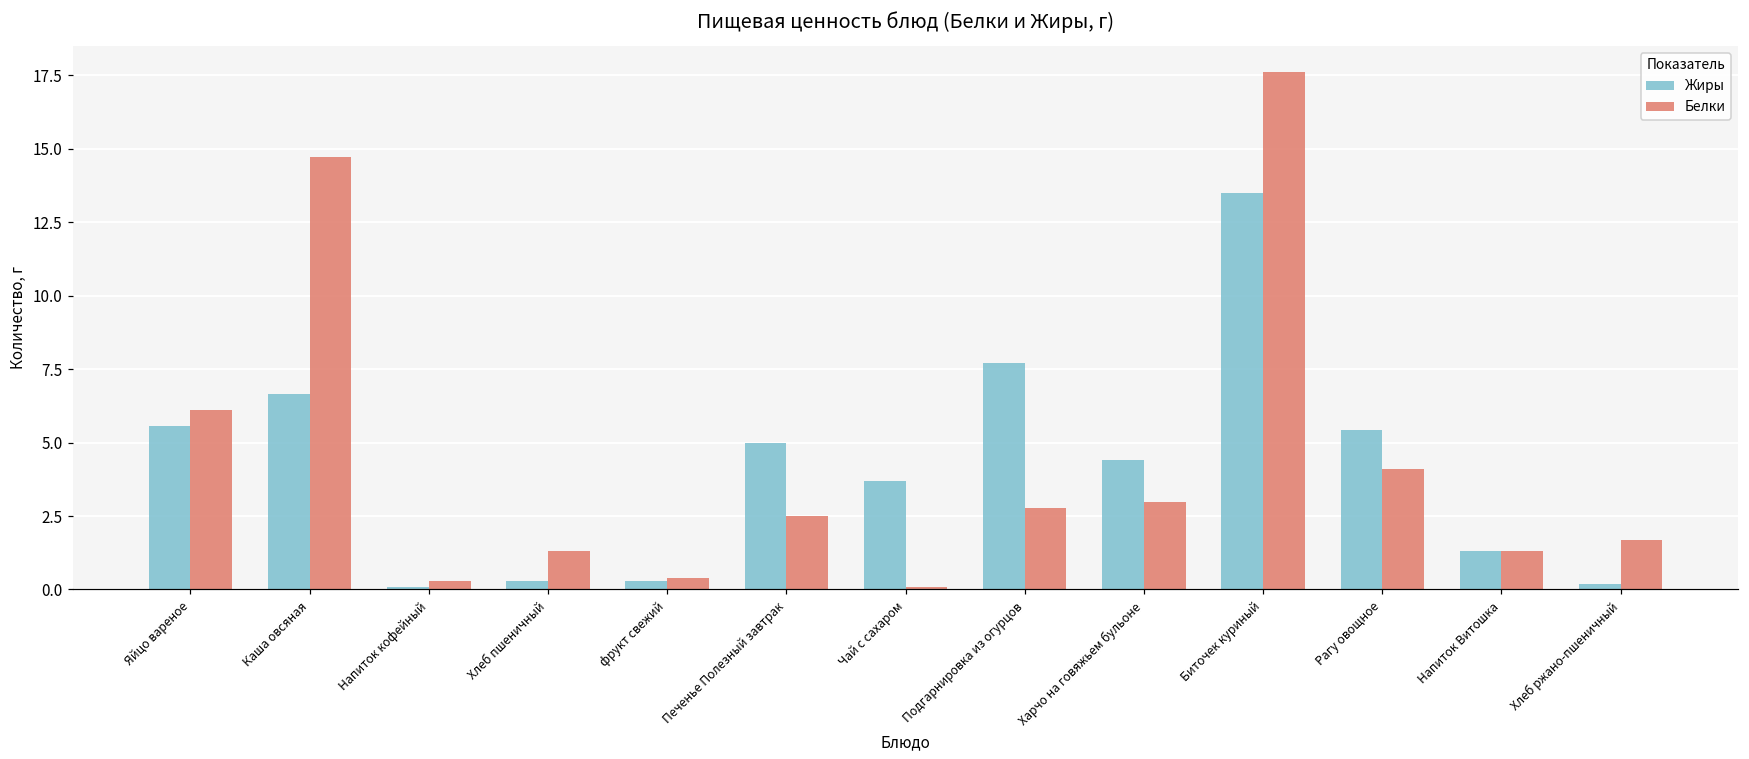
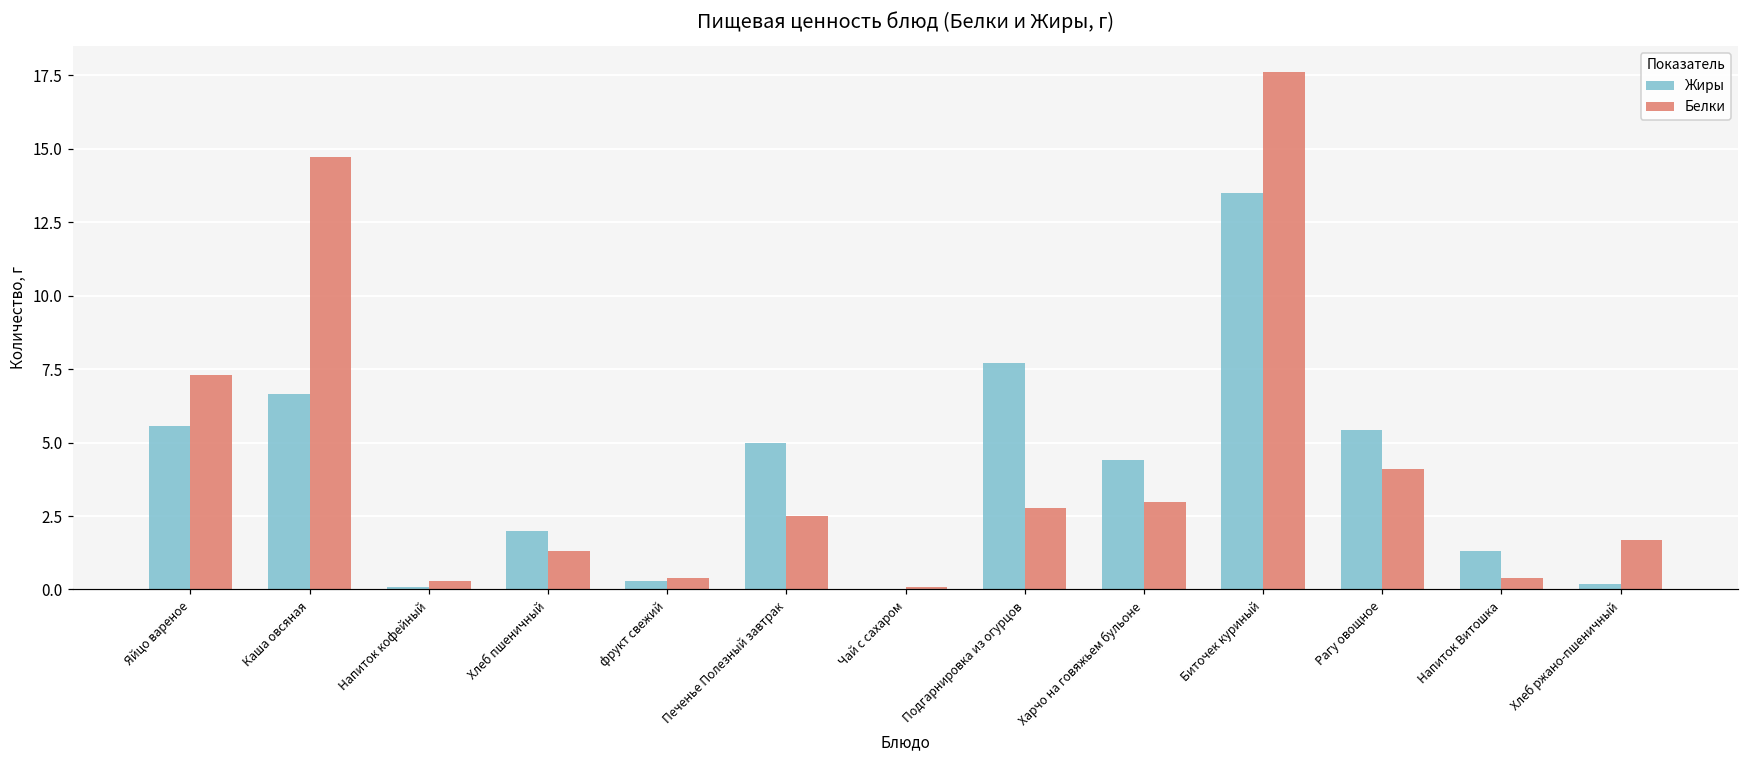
  {
    "Жиры": {
      "Яйцо вареное": 5.6,
      "Каша овсяная": 6.6,
      "Напиток кофейный": 0.1,
-     "Хлеб пшеничный": 0.3,
+     "Хлеб пшеничный": 2.0,
      "фрукт свежий": 0.3,
      "Печенье Полезный завтрак": 5.0,
-     "Чай с сахаром": 3.7,
+     "Чай с сахаром": 0.0,
      "Подгарнировка из огурцов": 7.7,
      "Харчо на говяжьем бульоне": 4.4,
      "Биточек куриный": 13.5,
      "Рагу овощное": 5.4,
      "Напиток Витошка": 1.3,
      "Хлеб ржано-пшеничный": 0.2
    },
    "Белки": {
-     "Яйцо вареное": 6.1,
+     "Яйцо вареное": 7.3,
      "Каша овсяная": 14.7,
      "Напиток кофейный": 0.3,
      "Хлеб пшеничный": 1.3,
      "фрукт свежий": 0.4,
      "Печенье Полезный завтрак": 2.5,
      "Подгарнировка из огурцов": 2.8,
      "Харчо на говяжьем бульоне": 3.0,
      "Биточек куриный": 17.6,
      "Рагу овощное": 4.1,
-     "Напиток Витошка": 1.3,
+     "Напиток Витошка": 0.4,
      "Хлеб ржано-пшеничный": 1.7
    }
  }
